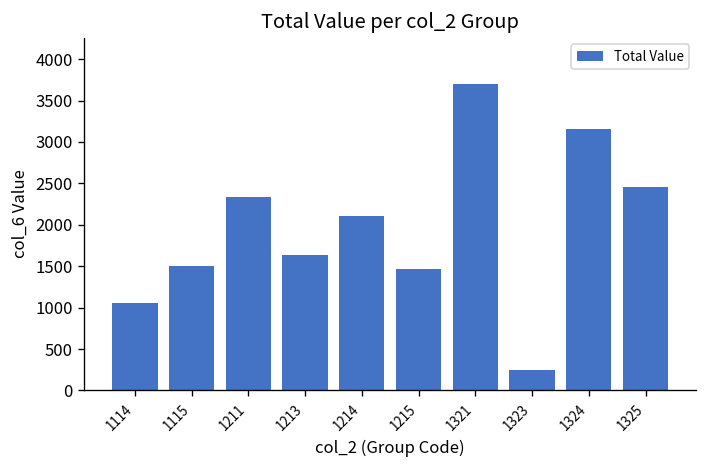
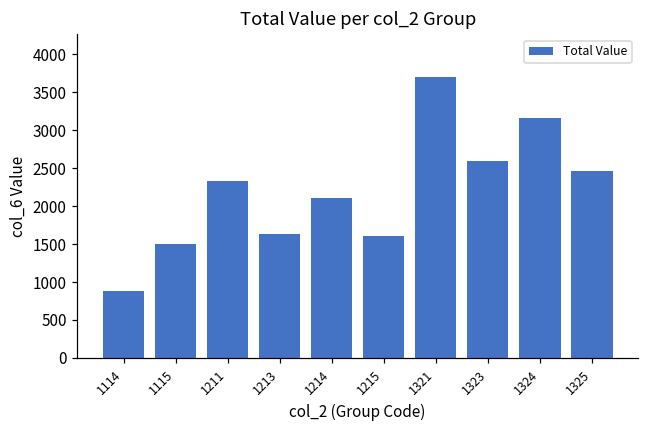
  {
-   "1114": 1100,
+   "1114": 900,
    "1115": 1500,
    "1211": 2300,
    "1213": 1600,
    "1214": 2100,
-   "1215": 1500,
+   "1215": 1600,
    "1321": 3700,
-   "1323": 200,
+   "1323": 2600,
    "1324": 3200,
    "1325": 2500
  }
